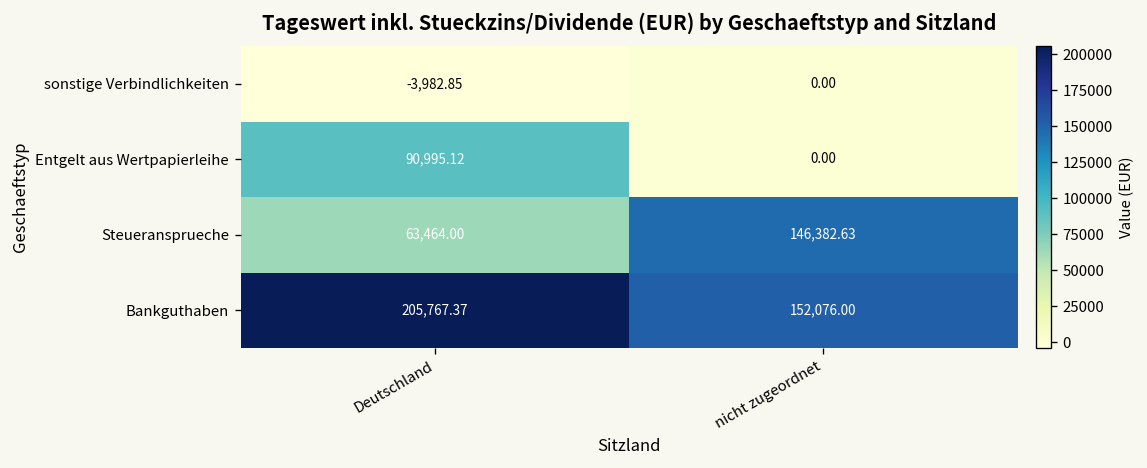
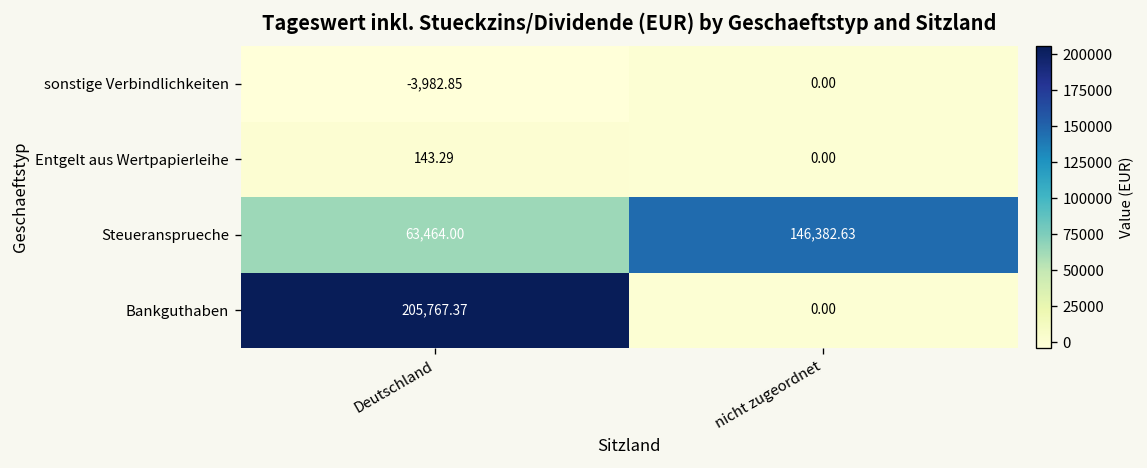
  {
    "sonstige Verbindlichkeiten": {
      "Deutschland": "-3,982.85",
      "nicht zugeordnet": "0.00"
    },
    "Entgelt aus Wertpapierleihe": {
-     "Deutschland": "90,995.12",
+     "Deutschland": "143.29",
      "nicht zugeordnet": "0.00"
    },
    "Steueransprueche": {
      "Deutschland": "63,464.00",
      "nicht zugeordnet": "146,382.63"
    },
    "Bankguthaben": {
      "Deutschland": "205,767.37",
-     "nicht zugeordnet": "152,076.00"
+     "nicht zugeordnet": "0.00"
    }
  }
